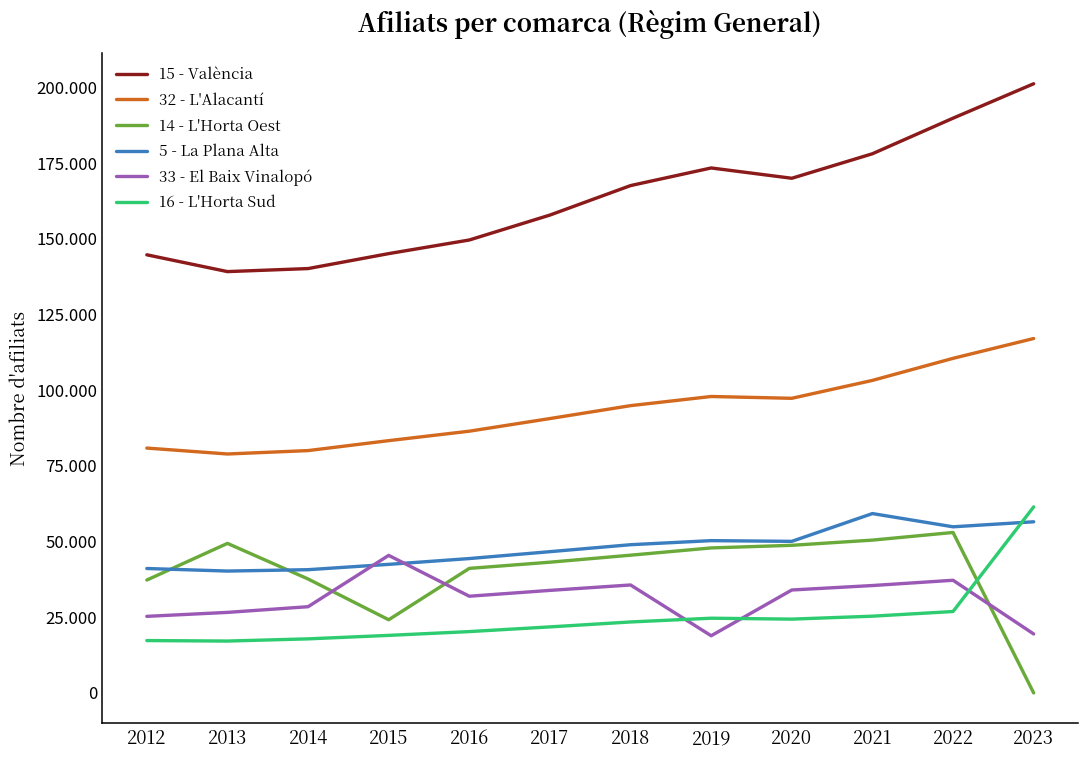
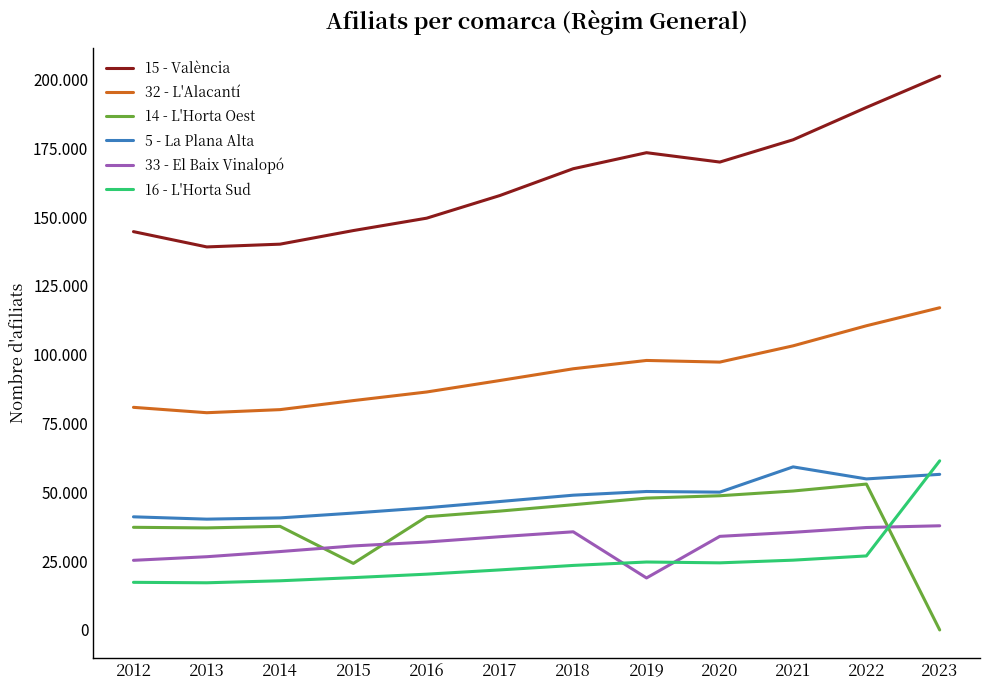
  {
    "15 - València": {
      "2012": 145,
      "2013": 139,
      "2014": 140,
      "2015": 145,
      "2016": 150,
      "2017": 158,
      "2018": 168,
      "2019": 173,
      "2020": 170,
      "2021": 178,
      "2022": 190,
      "2023": 201
    },
    "32 - L'Alacantí": {
      "2012": 81,
      "2013": 79,
      "2014": 80,
      "2015": 83,
      "2016": 86,
      "2017": 91,
      "2018": 95,
      "2019": 98,
      "2020": 97,
      "2021": 103,
      "2022": 111,
      "2023": 117
    },
    "14 - L'Horta Oest": {
      "2012": 37,
-     "2013": 49,
+     "2013": 37,
      "2014": 38,
      "2015": 24,
      "2016": 41,
      "2017": 43,
      "2018": 46,
      "2019": 48,
      "2020": 49,
      "2021": 50,
      "2022": 53,
      "2023": 0
    },
    "5 - La Plana Alta": {
      "2012": 41,
      "2013": 40,
      "2014": 41,
      "2015": 42,
      "2016": 44,
      "2017": 47,
      "2018": 49,
      "2019": 50,
      "2020": 50,
      "2021": 59,
      "2022": 55,
      "2023": 57
    },
    "33 - El Baix Vinalopó": {
      "2012": 25,
      "2013": 27,
      "2014": 28,
-     "2015": 45,
+     "2015": 31,
      "2016": 32,
      "2017": 34,
      "2018": 36,
      "2019": 19,
      "2020": 34,
      "2021": 35,
      "2022": 37,
-     "2023": 19
+     "2023": 38
    },
    "16 - L'Horta Sud": {
      "2012": 17,
      "2013": 17,
      "2014": 18,
      "2015": 19,
      "2016": 20,
      "2017": 22,
      "2018": 23,
      "2019": 25,
      "2020": 24,
      "2021": 25,
      "2022": 27,
      "2023": 61
    }
  }
